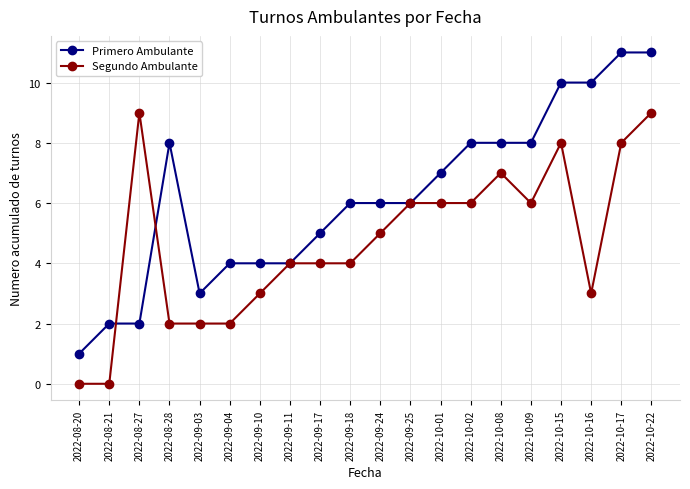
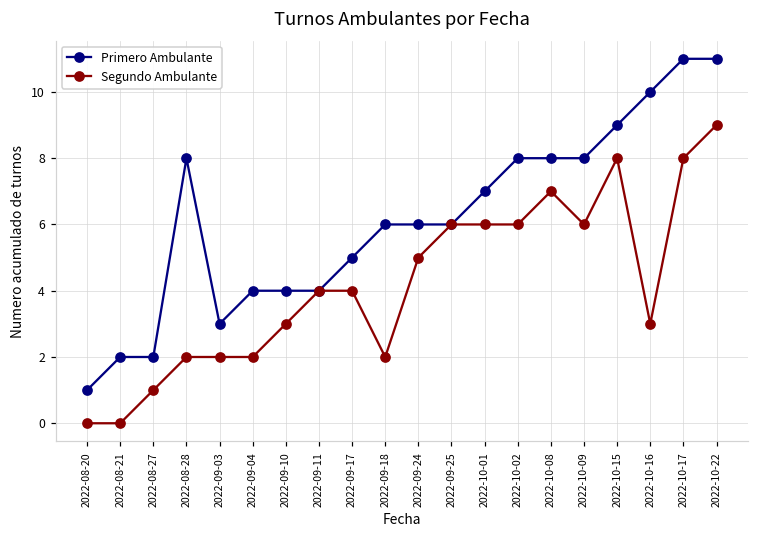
  {
    "Primero Ambulante": {
      "2022-08-20": 1,
      "2022-08-21": 2,
      "2022-08-27": 2,
      "2022-08-28": 8,
      "2022-09-03": 3,
      "2022-09-04": 4,
      "2022-09-10": 4,
      "2022-09-17": 5,
      "2022-09-18": 6,
      "2022-09-24": 6,
      "2022-10-01": 7,
      "2022-10-02": 8,
      "2022-10-08": 8,
      "2022-10-09": 8,
-     "2022-10-15": 10,
+     "2022-10-15": 9,
      "2022-10-16": 10,
      "2022-10-17": 11,
      "2022-10-22": 11
    },
    "Segundo Ambulante": {
      "2022-08-20": 0,
      "2022-08-21": 0,
-     "2022-08-27": 9,
+     "2022-08-27": 1,
      "2022-08-28": 2,
      "2022-09-03": 2,
      "2022-09-04": 2,
      "2022-09-10": 3,
      "2022-09-17": 4,
-     "2022-09-18": 4,
+     "2022-09-18": 2,
      "2022-09-24": 5,
      "2022-10-01": 6,
      "2022-10-02": 6,
      "2022-10-08": 7,
      "2022-10-09": 6,
      "2022-10-15": 8,
      "2022-10-16": 3,
      "2022-10-17": 8,
      "2022-10-22": 9
    }
  }
